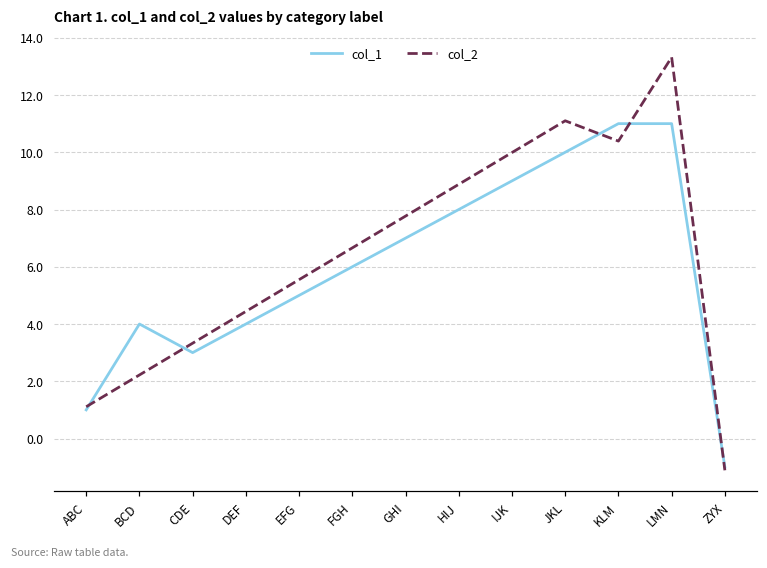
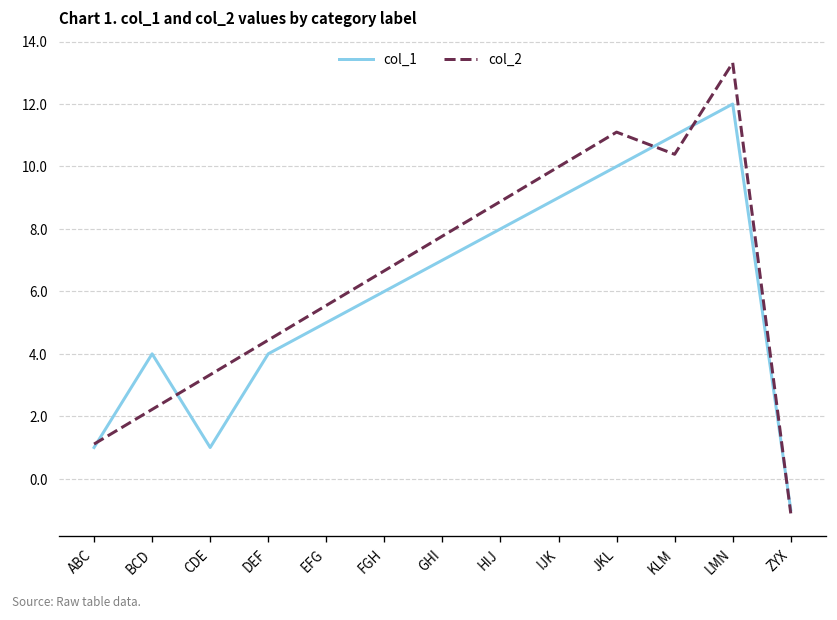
  {
    "col_1": {
      "ABC": 1,
      "BCD": 4,
-     "CDE": 3,
+     "CDE": 1,
      "DEF": 4,
      "EFG": 5,
      "FGH": 6,
      "GHI": 7,
      "HIJ": 8,
      "IJK": 9,
      "JKL": 10,
      "KLM": 11,
-     "LMN": 11,
+     "LMN": 12,
      "ZYX": -1
    },
    "col_2": {
      "ABC": 1.1,
      "BCD": 2.2,
      "CDE": 3.3,
      "DEF": 4.4,
      "EFG": 5.6,
      "FGH": 6.7,
      "GHI": 7.8,
      "HIJ": 8.9,
      "IJK": 10,
      "JKL": 11.1,
      "KLM": 10.4,
      "LMN": 13.3,
      "ZYX": -1.1
    }
  }
